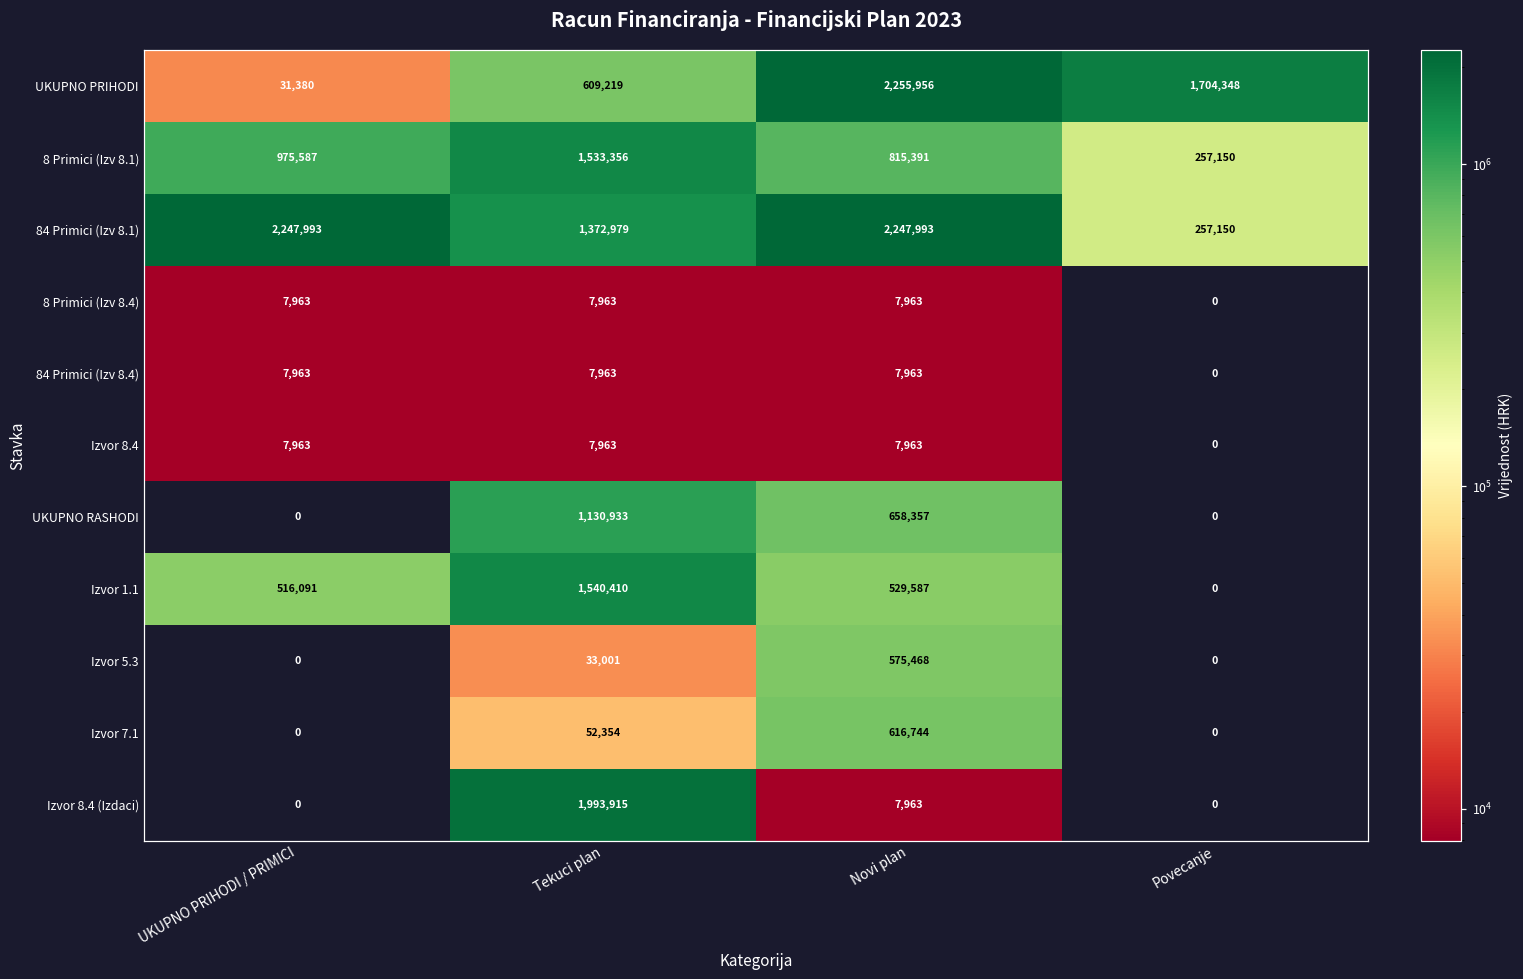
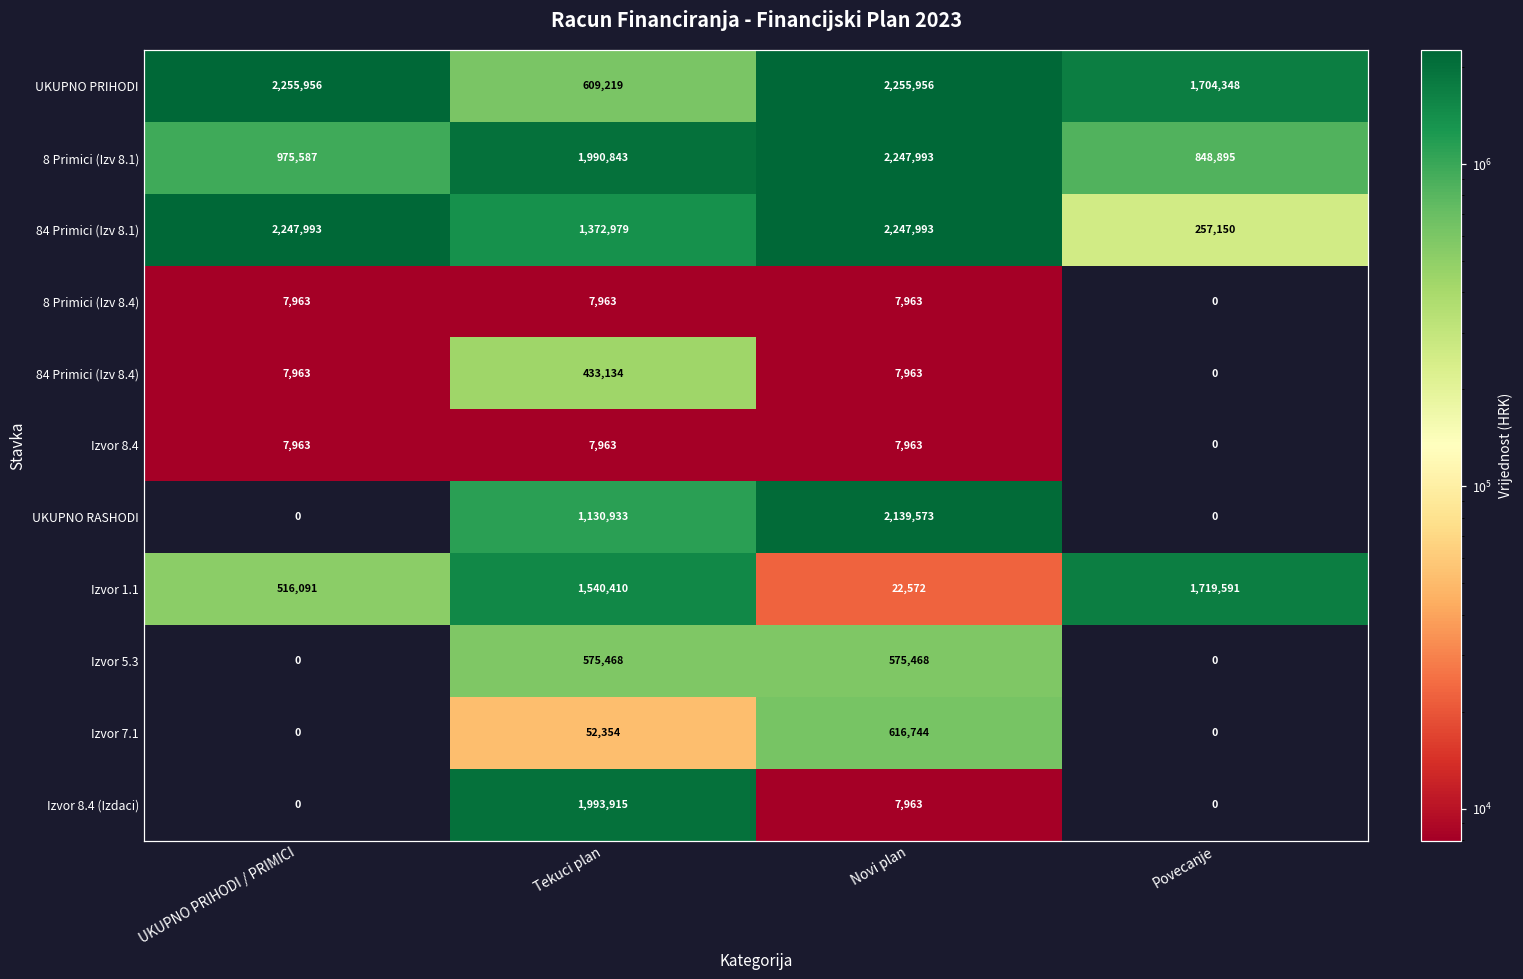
  {
    "UKUPNO PRIHODI": {
-     "UKUPNO PRIHODI / PRIMICI": "31,380",
+     "UKUPNO PRIHODI / PRIMICI": "2,255,956",
      "Tekuci plan": "609,219",
      "Novi plan": "2,255,956",
      "Povecanje": "1,704,348"
    },
    "8 Primici (Izv 8.1)": {
      "UKUPNO PRIHODI / PRIMICI": "975,587",
-     "Tekuci plan": "1,533,356",
-     "Novi plan": "815,391",
-     "Povecanje": "257,150"
+     "Tekuci plan": "1,990,843",
+     "Novi plan": "2,247,993",
+     "Povecanje": "848,895"
    },
    "84 Primici (Izv 8.1)": {
      "UKUPNO PRIHODI / PRIMICI": "2,247,993",
      "Tekuci plan": "1,372,979",
      "Novi plan": "2,247,993",
      "Povecanje": "257,150"
    },
    "8 Primici (Izv 8.4)": {
      "UKUPNO PRIHODI / PRIMICI": "7,963",
      "Tekuci plan": "7,963",
      "Novi plan": "7,963",
      "Povecanje": "0"
    },
    "84 Primici (Izv 8.4)": {
      "UKUPNO PRIHODI / PRIMICI": "7,963",
-     "Tekuci plan": "7,963",
+     "Tekuci plan": "433,134",
      "Novi plan": "7,963",
      "Povecanje": "0"
    },
    "Izvor 8.4": {
      "UKUPNO PRIHODI / PRIMICI": "7,963",
      "Tekuci plan": "7,963",
      "Novi plan": "7,963",
      "Povecanje": "0"
    },
    "UKUPNO RASHODI": {
      "UKUPNO PRIHODI / PRIMICI": "0",
      "Tekuci plan": "1,130,933",
-     "Novi plan": "658,357",
+     "Novi plan": "2,139,573",
      "Povecanje": "0"
    },
    "Izvor 1.1": {
      "UKUPNO PRIHODI / PRIMICI": "516,091",
      "Tekuci plan": "1,540,410",
-     "Novi plan": "529,587",
-     "Povecanje": "0"
+     "Novi plan": "22,572",
+     "Povecanje": "1,719,591"
    },
    "Izvor 5.3": {
      "UKUPNO PRIHODI / PRIMICI": "0",
-     "Tekuci plan": "33,001",
+     "Tekuci plan": "575,468",
      "Novi plan": "575,468",
      "Povecanje": "0"
    },
    "Izvor 7.1": {
      "UKUPNO PRIHODI / PRIMICI": "0",
      "Tekuci plan": "52,354",
      "Novi plan": "616,744",
      "Povecanje": "0"
    },
    "Izvor 8.4 (Izdaci)": {
      "UKUPNO PRIHODI / PRIMICI": "0",
      "Tekuci plan": "1,993,915",
      "Novi plan": "7,963",
      "Povecanje": "0"
    }
  }
